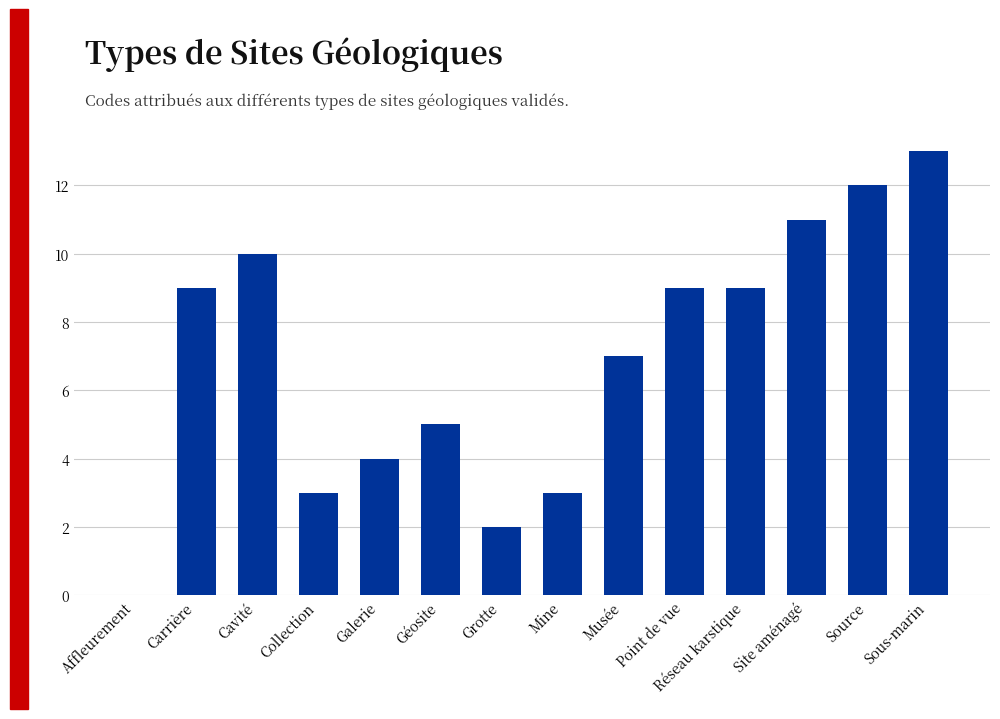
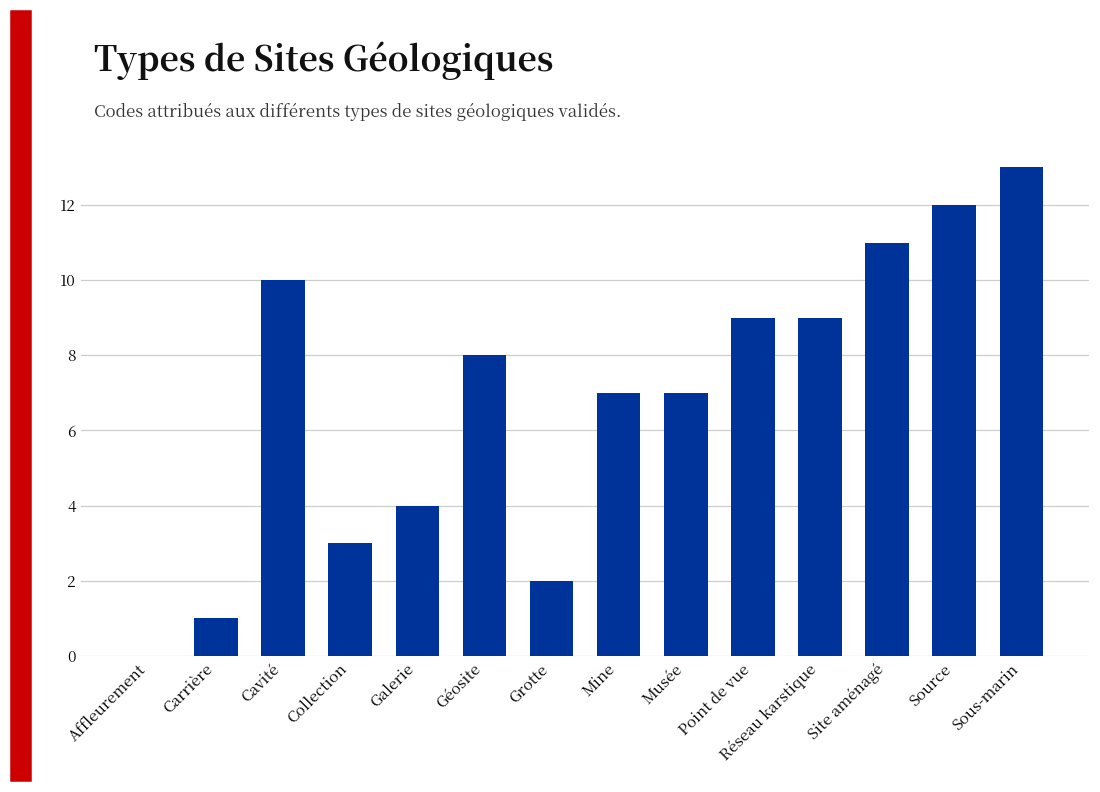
  {
    "Affleurement": 0,
-   "Carrière": 9,
+   "Carrière": 1,
    "Cavité": 10,
    "Collection": 3,
    "Galerie": 4,
-   "Géosite": 5,
+   "Géosite": 8,
    "Grotte": 2,
-   "Mine": 3,
+   "Mine": 7,
    "Musée": 7,
    "Point de vue": 9,
    "Réseau karstique": 9,
    "Site aménagé": 11,
    "Source": 12,
    "Sous-marin": 13
  }
